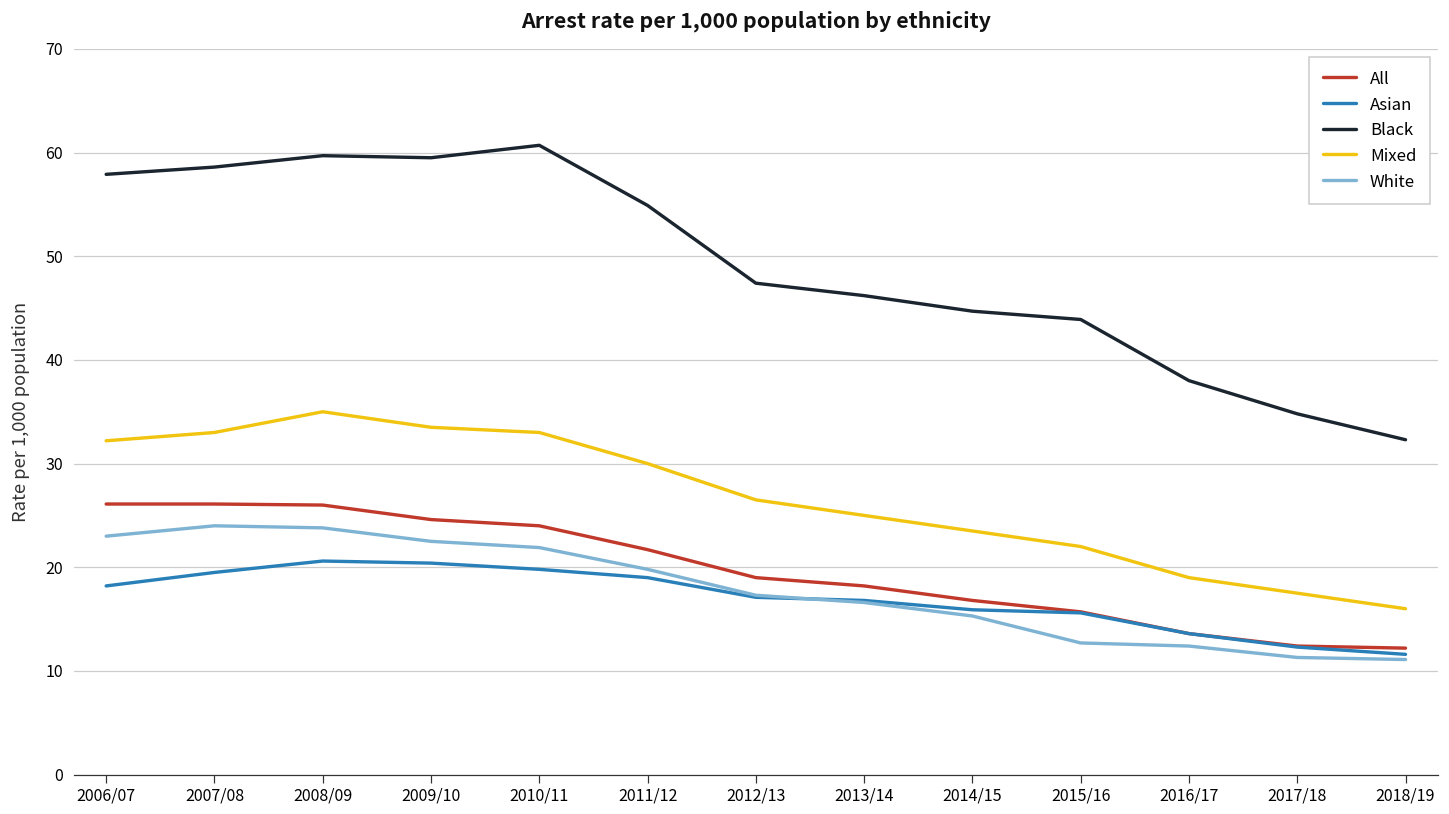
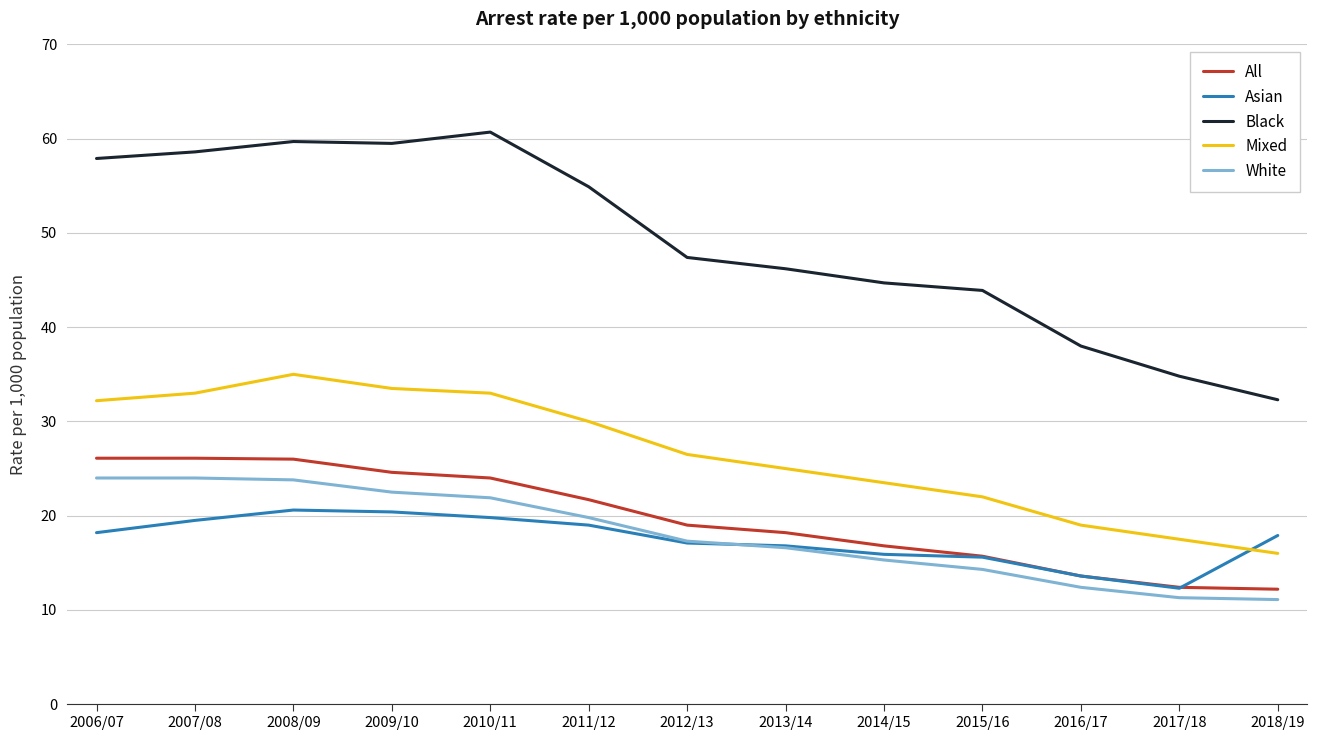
  {
    "All": {
      "2006/07": 26,
      "2007/08": 26,
      "2008/09": 26,
      "2009/10": 25,
      "2010/11": 24,
      "2011/12": 22,
      "2012/13": 19,
      "2013/14": 18,
      "2014/15": 17,
      "2018/19": 12
    },
    "Asian": {
      "2006/07": 18,
      "2007/08": 20,
      "2008/09": 21,
      "2009/10": 20,
      "2010/11": 20,
      "2011/12": 19,
      "2014/15": 16,
-     "2018/19": 12
+     "2018/19": 18
    },
    "Black": {
      "2006/07": 58,
      "2007/08": 59,
      "2008/09": 60,
      "2009/10": 60,
      "2010/11": 61,
      "2011/12": 55,
      "2012/13": 47,
      "2013/14": 46,
      "2014/15": 45,
      "2015/16": 44,
      "2016/17": 38,
      "2017/18": 35,
      "2018/19": 32
    },
    "Mixed": {
      "2006/07": 32,
      "2007/08": 33,
      "2008/09": 35,
      "2009/10": 34,
      "2010/11": 33,
      "2011/12": 30,
      "2012/13": 27,
      "2013/14": 25,
      "2014/15": 24,
      "2015/16": 22,
      "2016/17": 19,
      "2017/18": 18,
      "2018/19": 16
    },
    "White": {
-     "2006/07": 23,
+     "2006/07": 24,
      "2007/08": 24,
      "2008/09": 24,
      "2009/10": 23,
      "2010/11": 22,
      "2011/12": 20,
      "2014/15": 15,
-     "2015/16": 13,
+     "2015/16": 14,
      "2016/17": 12,
      "2017/18": 11,
      "2018/19": 11
    }
  }
